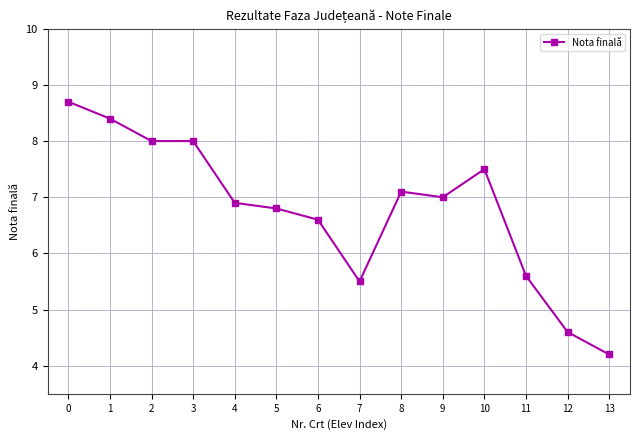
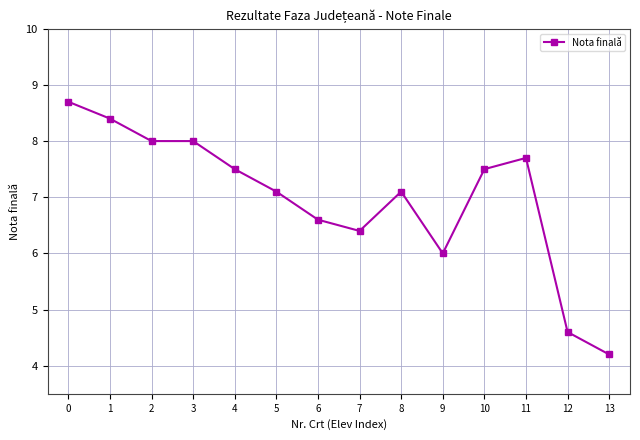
  {
    "0": 8.7,
    "1": 8.4,
    "2": 8.0,
    "3": 8.0,
-   "4": 6.9,
-   "5": 6.8,
+   "4": 7.5,
+   "5": 7.1,
    "6": 6.6,
-   "7": 5.5,
+   "7": 6.4,
    "8": 7.1,
-   "9": 7,
+   "9": 6,
    "10": 7.5,
-   "11": 5.6,
+   "11": 7.7,
    "12": 4.6,
    "13": 4.2
  }
